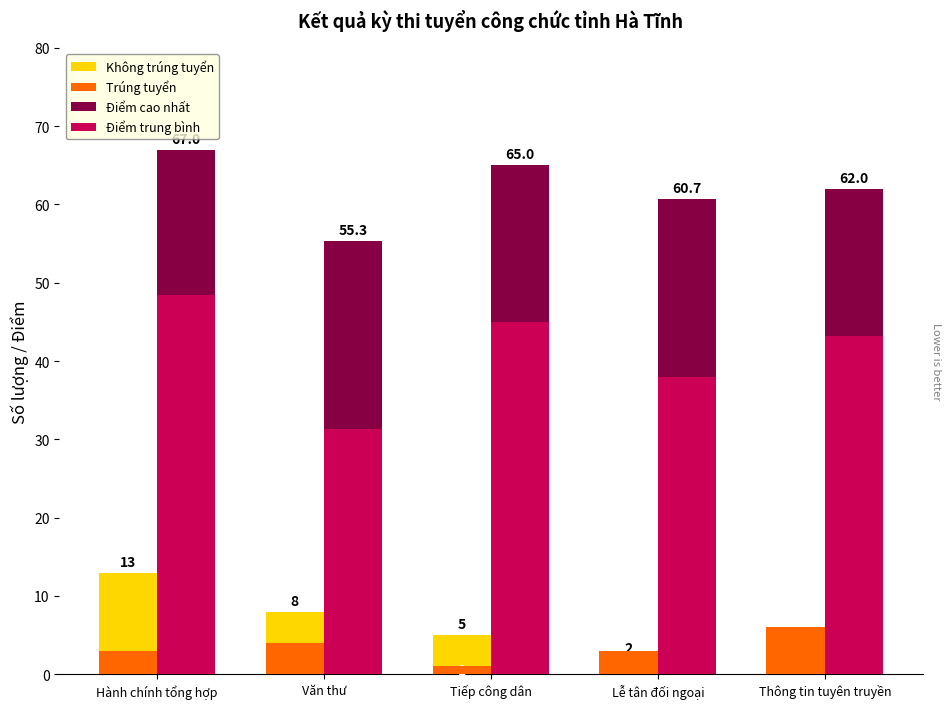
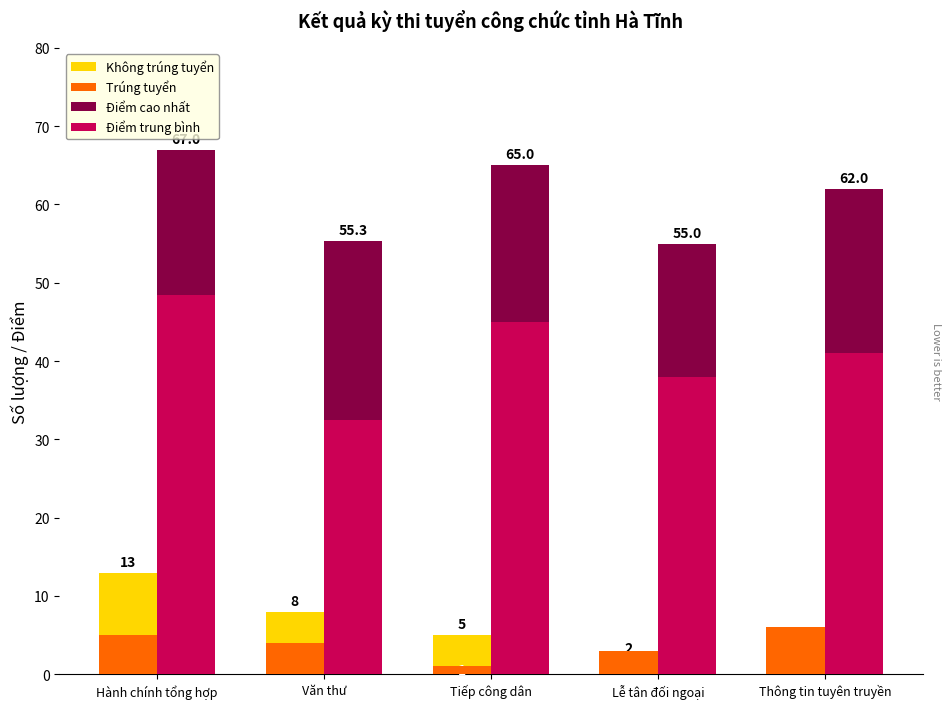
  {
    "Không trúng tuyển": {
      "Hành chính tổng hợp": 13,
      "Văn thư": 8,
      "Tiếp công dân": 5
    },
    "Trúng tuyển": {
-     "Hành chính tổng hợp": 3,
+     "Hành chính tổng hợp": 5,
      "Thông tin tuyên truyền": 6
    },
    "Điểm cao nhất": {
      "Văn thư": 55.3,
      "Tiếp công dân": 65.0,
-     "Lễ tân đối ngoại": 60.7,
+     "Lễ tân đối ngoại": 55.0,
      "Thông tin tuyên truyền": 62.0
    },
    "Điểm trung bình": {
-     "Văn thư": 31,
-     "Thông tin tuyên truyền": 43
+     "Văn thư": 33,
+     "Thông tin tuyên truyền": 41
    }
  }
